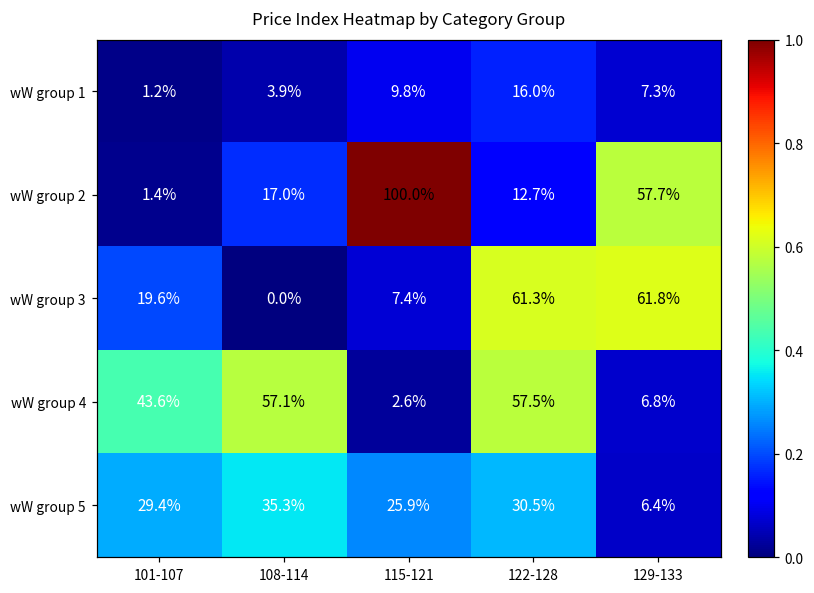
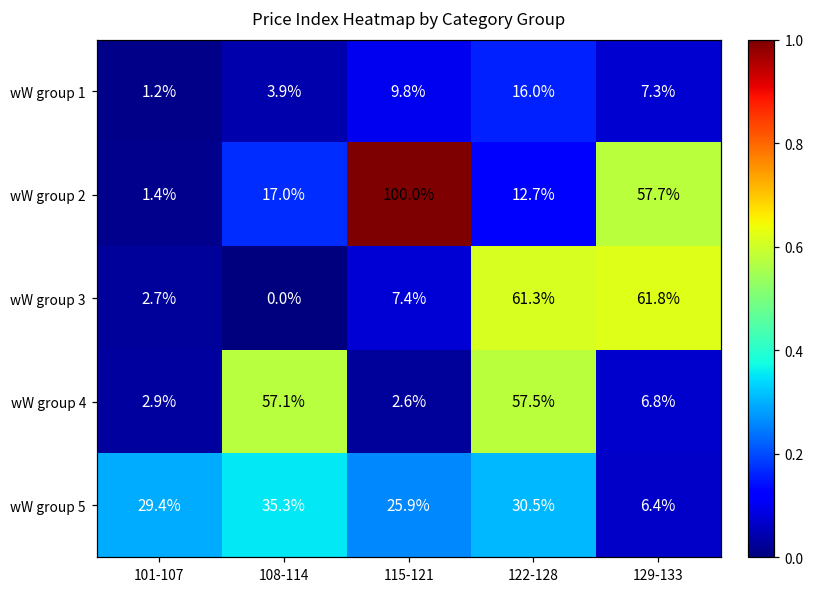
  {
    "wW group 1": {
      "101-107": "1.2%",
      "108-114": "3.9%",
      "115-121": "9.8%",
      "122-128": "16.0%",
      "129-133": "7.3%"
    },
    "wW group 2": {
      "101-107": "1.4%",
      "108-114": "17.0%",
      "115-121": "100.0%",
      "122-128": "12.7%",
      "129-133": "57.7%"
    },
    "wW group 3": {
-     "101-107": "19.6%",
+     "101-107": "2.7%",
      "108-114": "0.0%",
      "115-121": "7.4%",
      "122-128": "61.3%",
      "129-133": "61.8%"
    },
    "wW group 4": {
-     "101-107": "43.6%",
+     "101-107": "2.9%",
      "108-114": "57.1%",
      "115-121": "2.6%",
      "122-128": "57.5%",
      "129-133": "6.8%"
    },
    "wW group 5": {
      "101-107": "29.4%",
      "108-114": "35.3%",
      "115-121": "25.9%",
      "122-128": "30.5%",
      "129-133": "6.4%"
    }
  }
